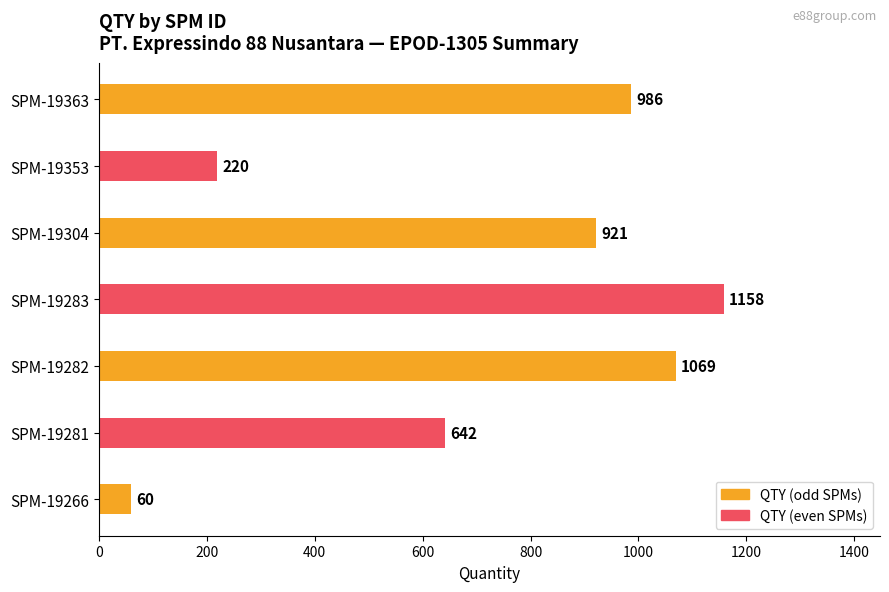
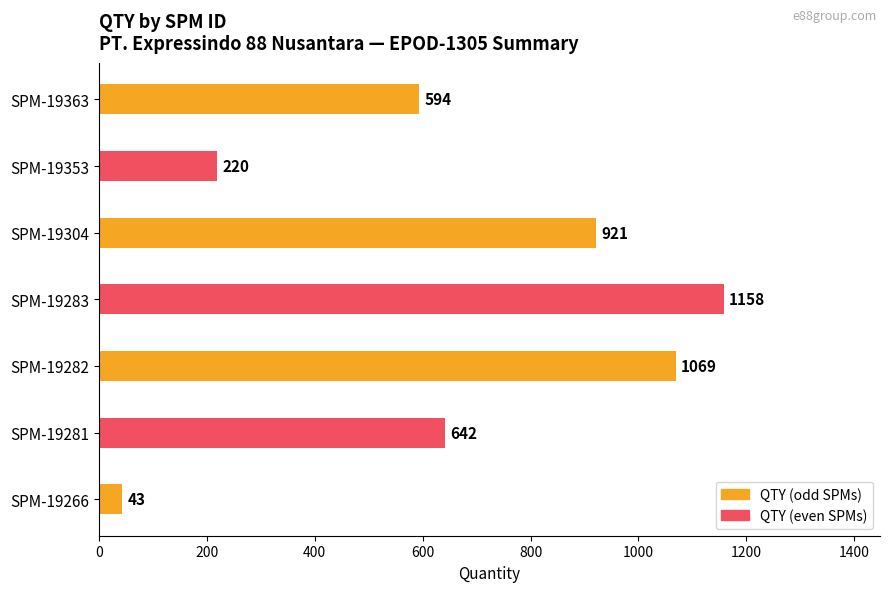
  {
-   "SPM-19363": 986,
+   "SPM-19363": 594,
    "SPM-19353": 220,
    "SPM-19304": 921,
    "SPM-19283": 1158,
    "SPM-19282": 1069,
    "SPM-19281": 642,
-   "SPM-19266": 60
+   "SPM-19266": 43
  }
